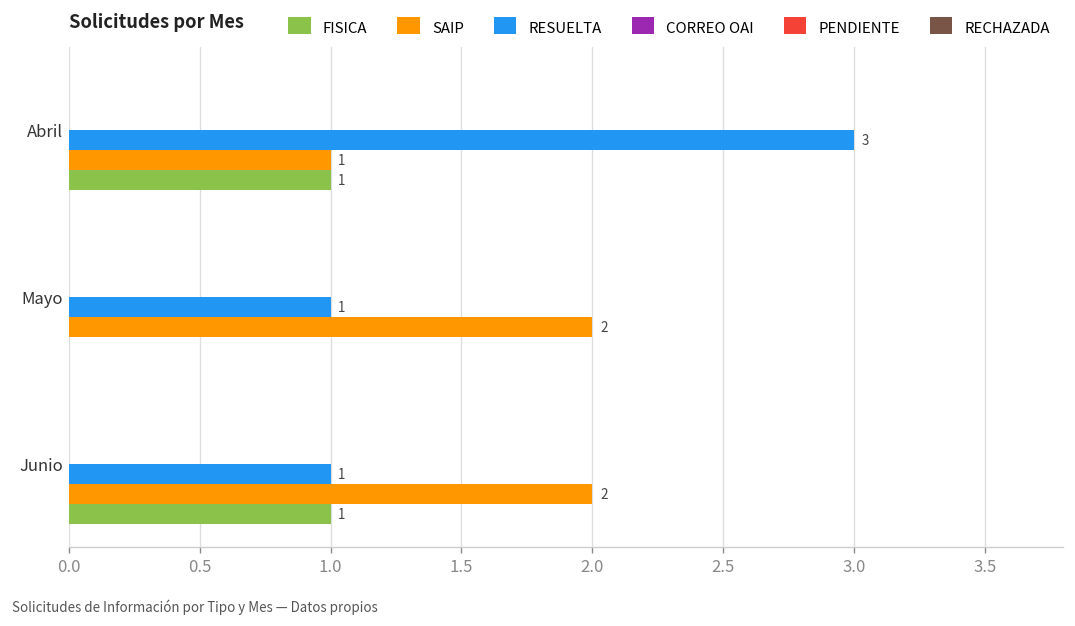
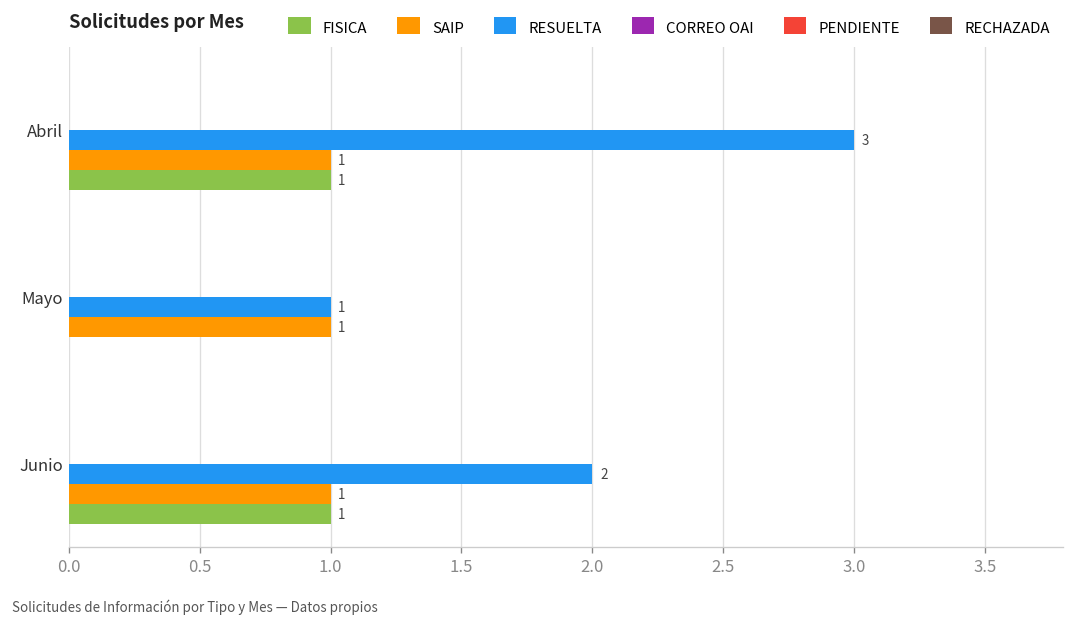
  {
    "FISICA": {
      "Abril": 1,
      "Junio": 1
    },
    "SAIP": {
      "Abril": 1,
-     "Mayo": 2,
-     "Junio": 2
+     "Mayo": 1,
+     "Junio": 1
    },
    "RESUELTA": {
      "Abril": 3,
      "Mayo": 1,
-     "Junio": 1
+     "Junio": 2
    },
    "CORREO OAI": {
      "Abril": 0.00,
      "Mayo": 0.00,
      "Junio": 0.00
    },
    "PENDIENTE": {
      "Abril": 0.00,
      "Mayo": 0.00,
      "Junio": 0.00
    },
    "RECHAZADA": {
      "Abril": 0.00,
      "Mayo": 0.00,
      "Junio": 0.00
    }
  }
